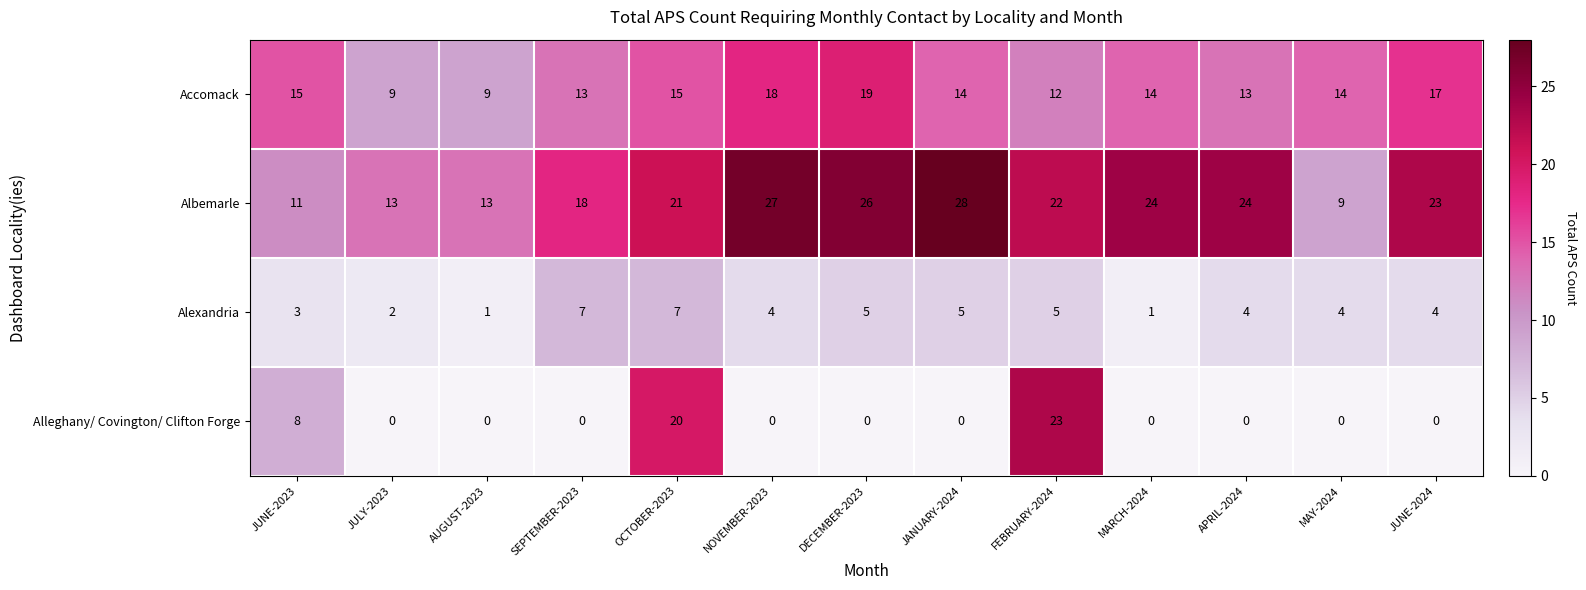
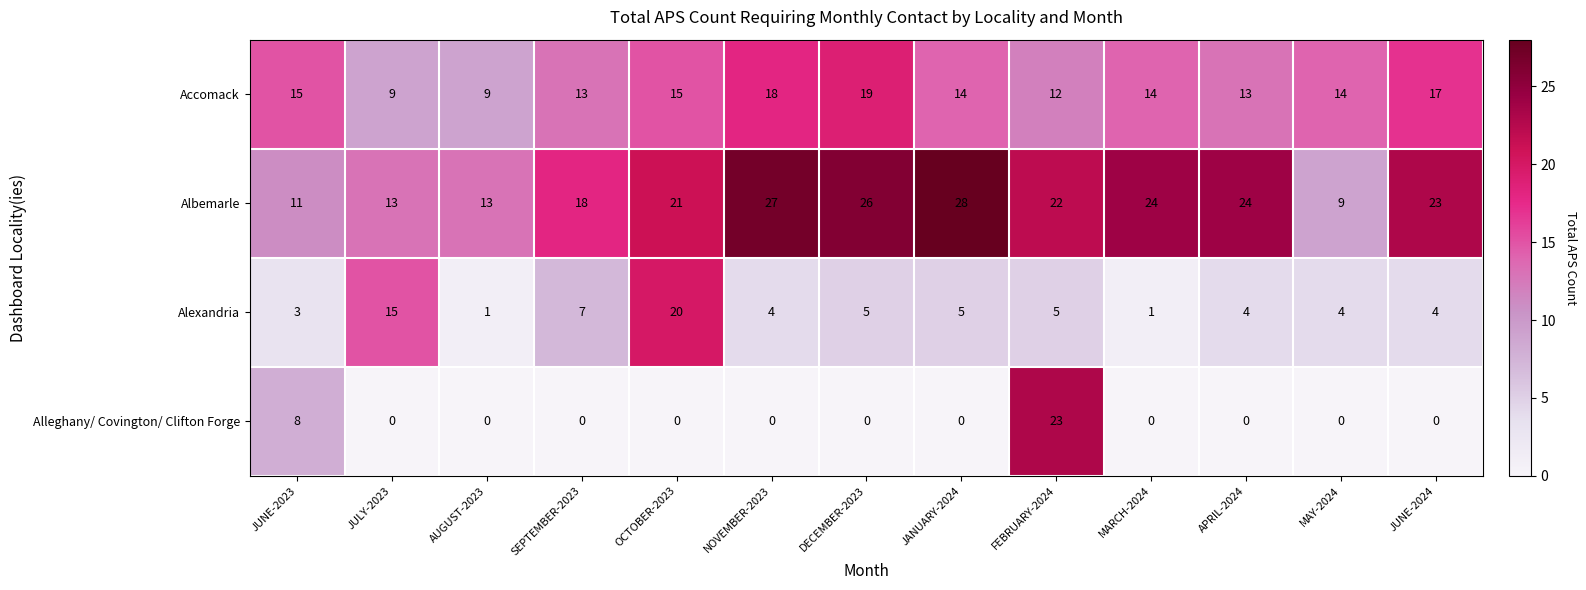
  {
    "Accomack": {
      "JUNE-2023": 15,
      "JULY-2023": 9,
      "AUGUST-2023": 9,
      "SEPTEMBER-2023": 13,
      "OCTOBER-2023": 15,
      "NOVEMBER-2023": 18,
      "DECEMBER-2023": 19,
      "JANUARY-2024": 14,
      "FEBRUARY-2024": 12,
      "MARCH-2024": 14,
      "APRIL-2024": 13,
      "MAY-2024": 14,
      "JUNE-2024": 17
    },
    "Albemarle": {
      "JUNE-2023": 11,
      "JULY-2023": 13,
      "AUGUST-2023": 13,
      "SEPTEMBER-2023": 18,
      "OCTOBER-2023": 21,
      "NOVEMBER-2023": 27,
      "DECEMBER-2023": 26,
      "JANUARY-2024": 28,
      "FEBRUARY-2024": 22,
      "MARCH-2024": 24,
      "APRIL-2024": 24,
      "MAY-2024": 9,
      "JUNE-2024": 23
    },
    "Alexandria": {
      "JUNE-2023": 3,
-     "JULY-2023": 2,
+     "JULY-2023": 15,
      "AUGUST-2023": 1,
      "SEPTEMBER-2023": 7,
-     "OCTOBER-2023": 7,
+     "OCTOBER-2023": 20,
      "NOVEMBER-2023": 4,
      "DECEMBER-2023": 5,
      "JANUARY-2024": 5,
      "FEBRUARY-2024": 5,
      "MARCH-2024": 1,
      "APRIL-2024": 4,
      "MAY-2024": 4,
      "JUNE-2024": 4
    },
    "Alleghany/ Covington/ Clifton Forge": {
      "JUNE-2023": 8,
      "JULY-2023": 0,
      "AUGUST-2023": 0,
      "SEPTEMBER-2023": 0,
-     "OCTOBER-2023": 20,
+     "OCTOBER-2023": 0,
      "NOVEMBER-2023": 0,
      "DECEMBER-2023": 0,
      "JANUARY-2024": 0,
      "FEBRUARY-2024": 23,
      "MARCH-2024": 0,
      "APRIL-2024": 0,
      "MAY-2024": 0,
      "JUNE-2024": 0
    }
  }
